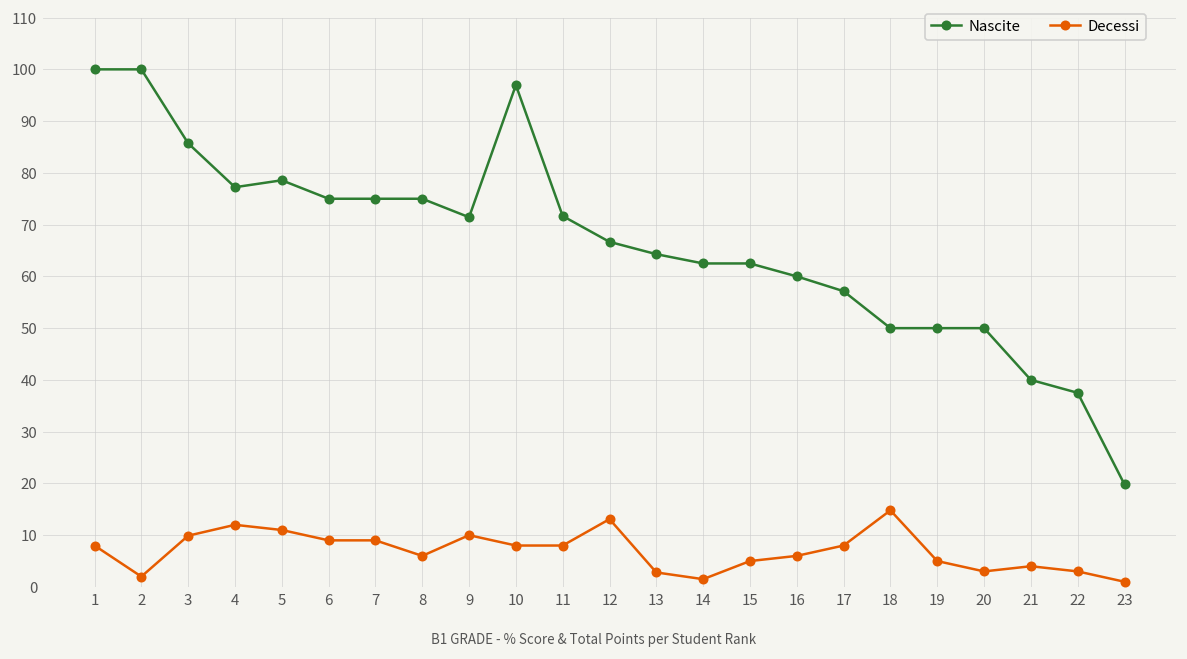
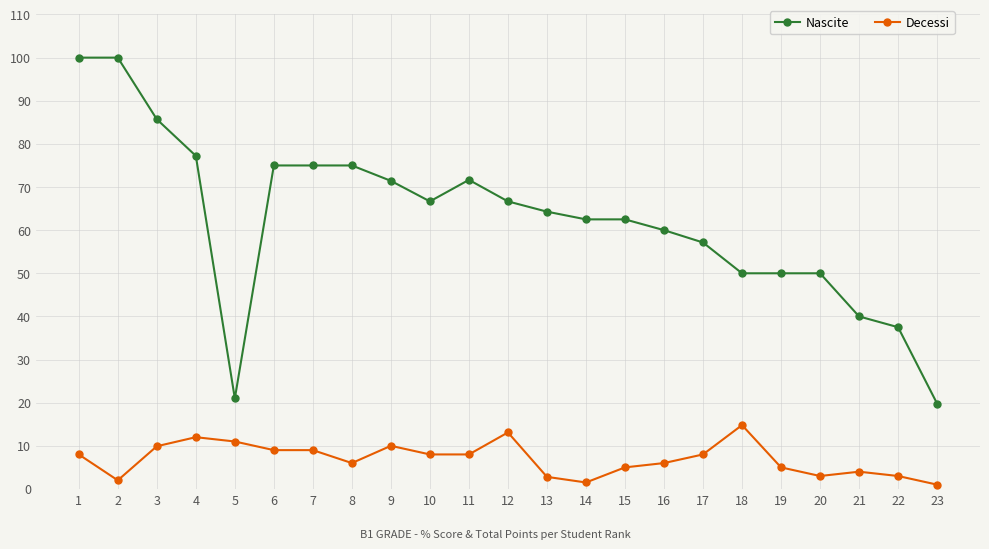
  {
    "Nascite": {
      "1": 100,
      "2": 100,
      "3": 86,
      "4": 77,
-     "5": 79,
+     "5": 21,
      "6": 75,
      "7": 75,
      "8": 75,
      "9": 71,
-     "10": 97,
+     "10": 67,
      "11": 72,
      "12": 67,
      "13": 64,
      "14": 63,
      "15": 63,
      "16": 60,
      "17": 57,
      "18": 50,
      "19": 50,
      "20": 50,
      "21": 40,
      "22": 38,
      "23": 20
    },
    "Decessi": {
      "1": 8,
      "2": 2,
      "3": 10,
      "4": 12,
      "5": 11,
      "6": 9,
      "7": 9,
      "8": 6,
      "9": 10,
      "10": 8,
      "11": 8,
      "12": 13,
      "13": 3,
      "14": 2,
      "15": 5,
      "16": 6,
      "17": 8,
      "18": 15,
      "19": 5,
      "20": 3,
      "21": 4,
      "22": 3,
      "23": 1
    }
  }
